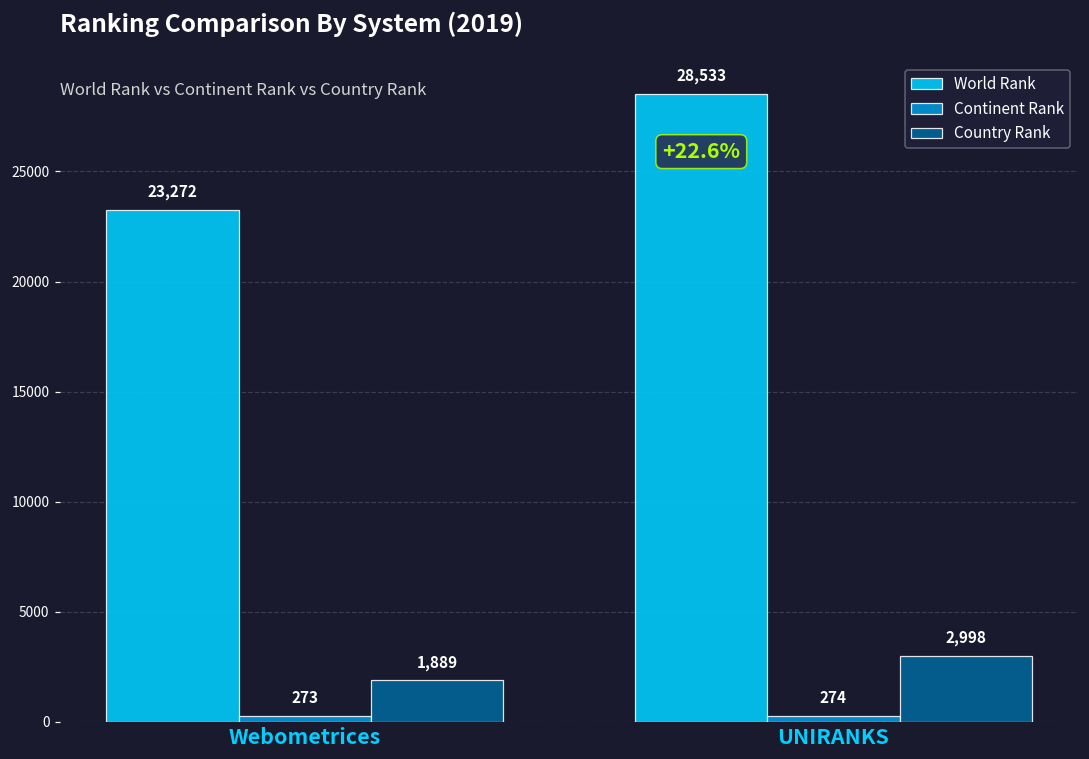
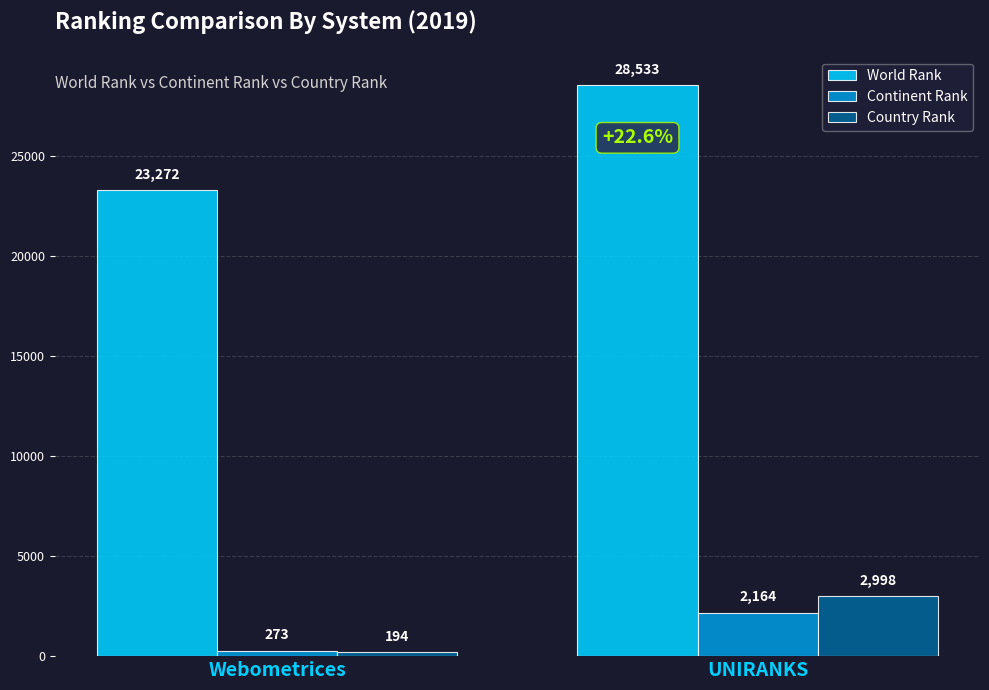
  {
    "World Rank": {
      "Webometrices": "23,272",
      "UNIRANKS": "28,533"
    },
    "Continent Rank": {
      "Webometrices": "273",
-     "UNIRANKS": "274"
+     "UNIRANKS": "2,164"
    },
    "Country Rank": {
-     "Webometrices": "1,889",
+     "Webometrices": "194",
      "UNIRANKS": "2,998"
    }
  }
